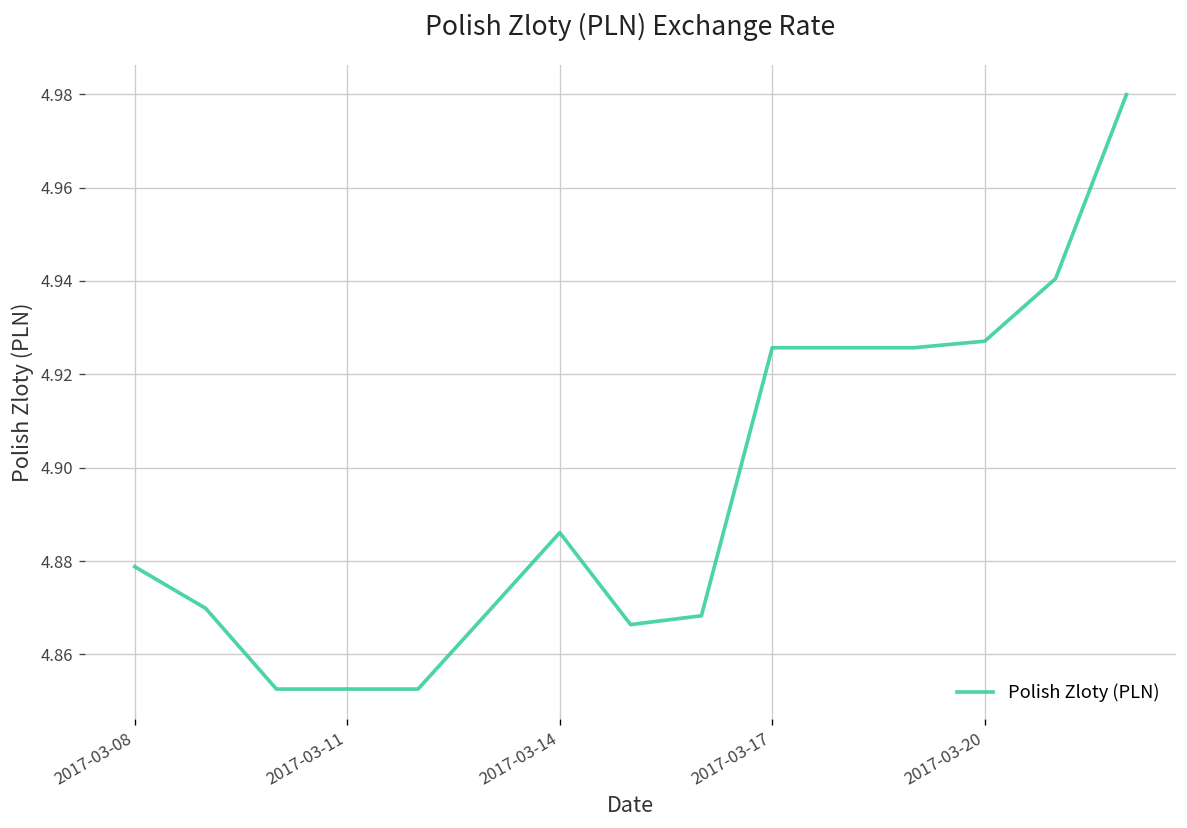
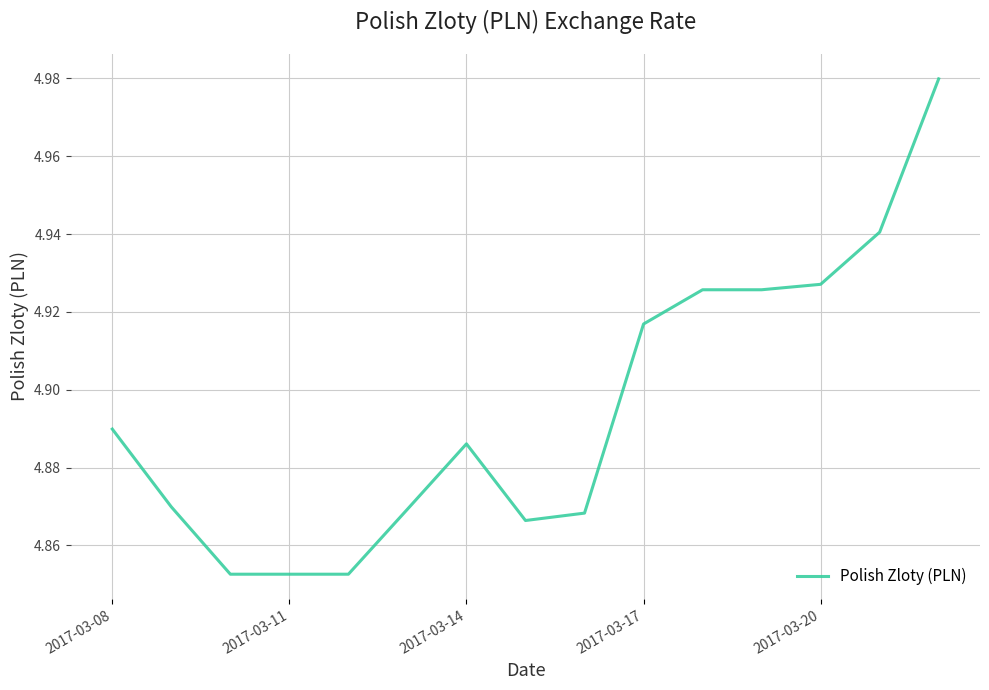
  {
-   "2017-03-08": 4.879,
+   "2017-03-08": 4.890,
    "2017-03-11": 4.853,
    "2017-03-14": 4.886,
-   "2017-03-17": 4.926,
+   "2017-03-17": 4.917,
    "2017-03-20": 4.927
  }
